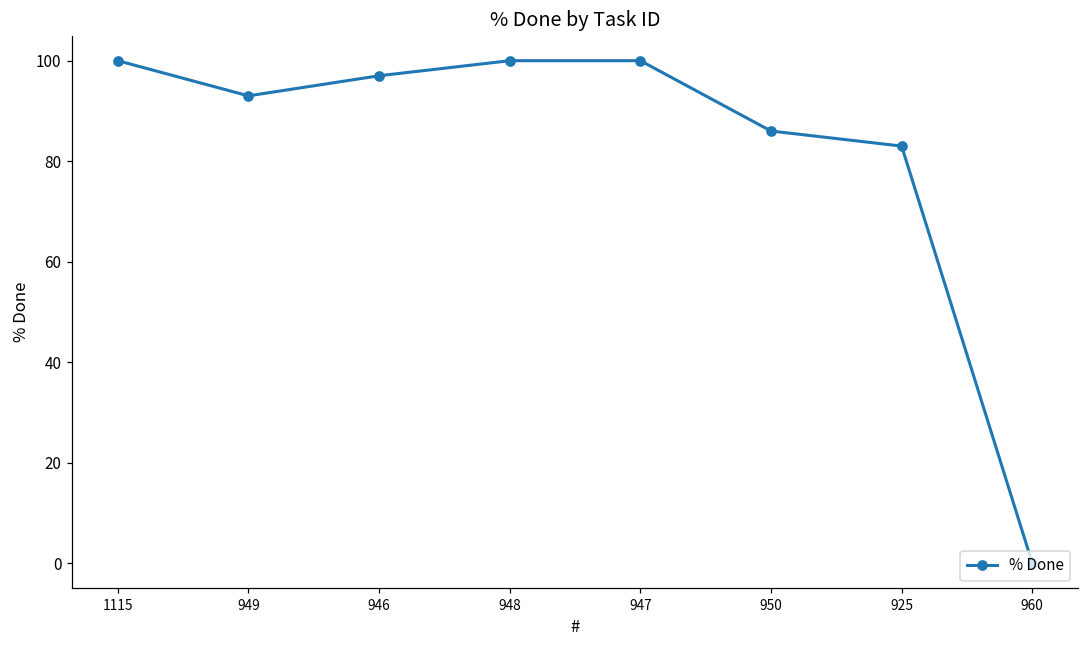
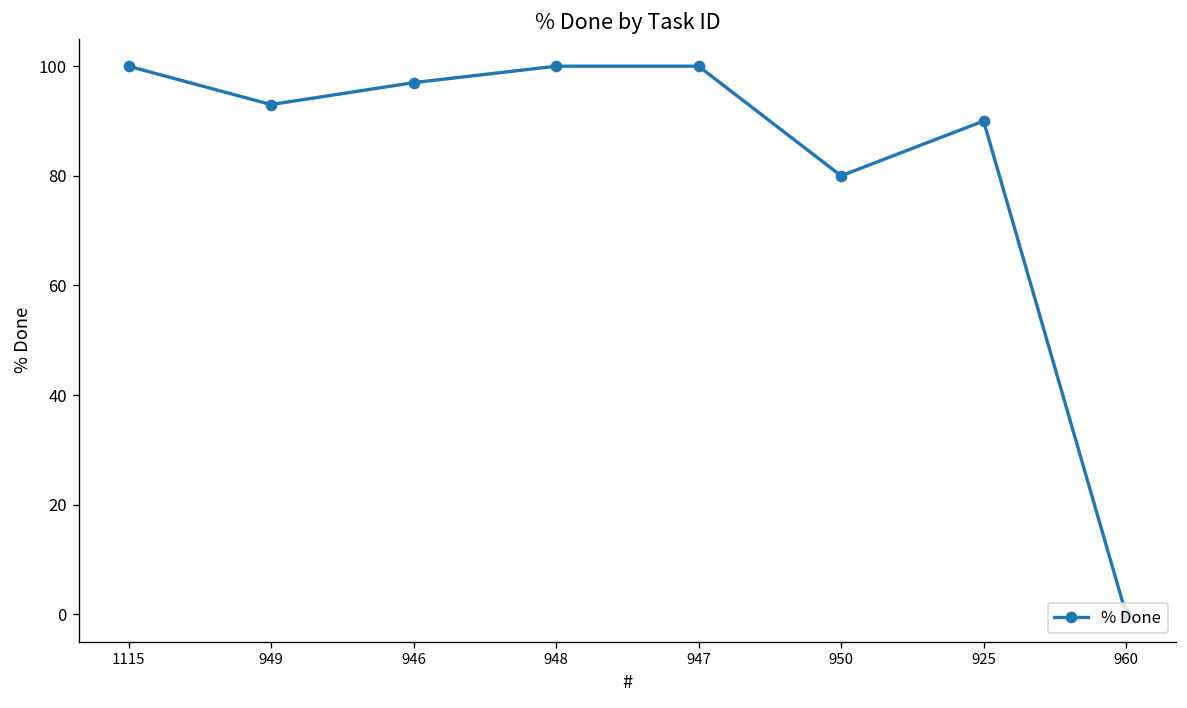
  {
    "1115": 100,
    "949": 93,
    "946": 97,
    "948": 100,
    "947": 100,
-   "950": 86,
-   "925": 83
+   "950": 80,
+   "925": 90
  }
